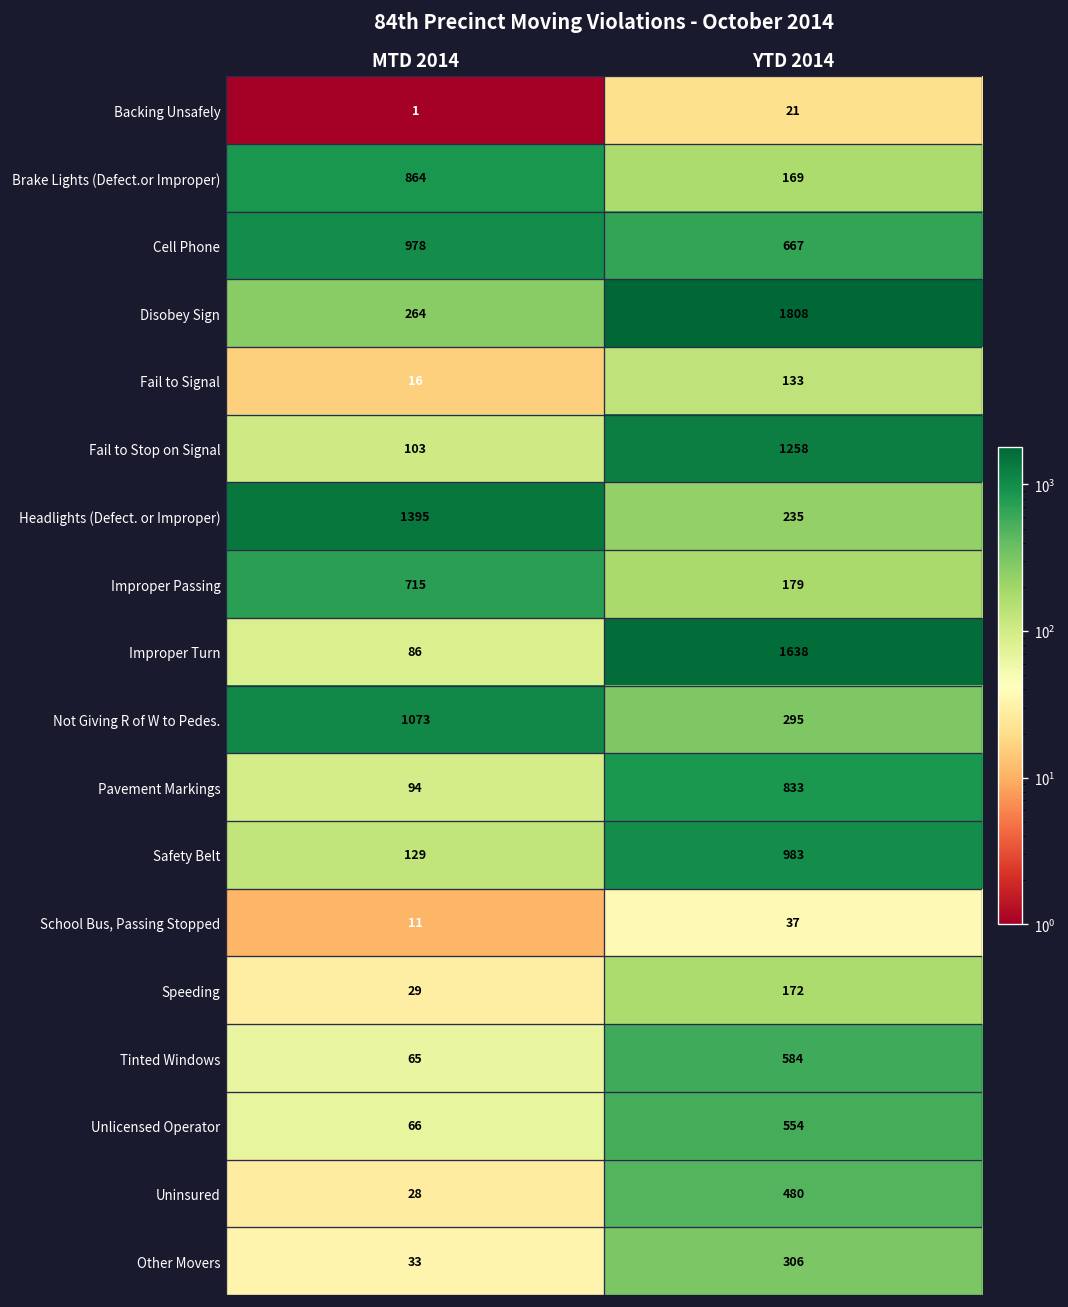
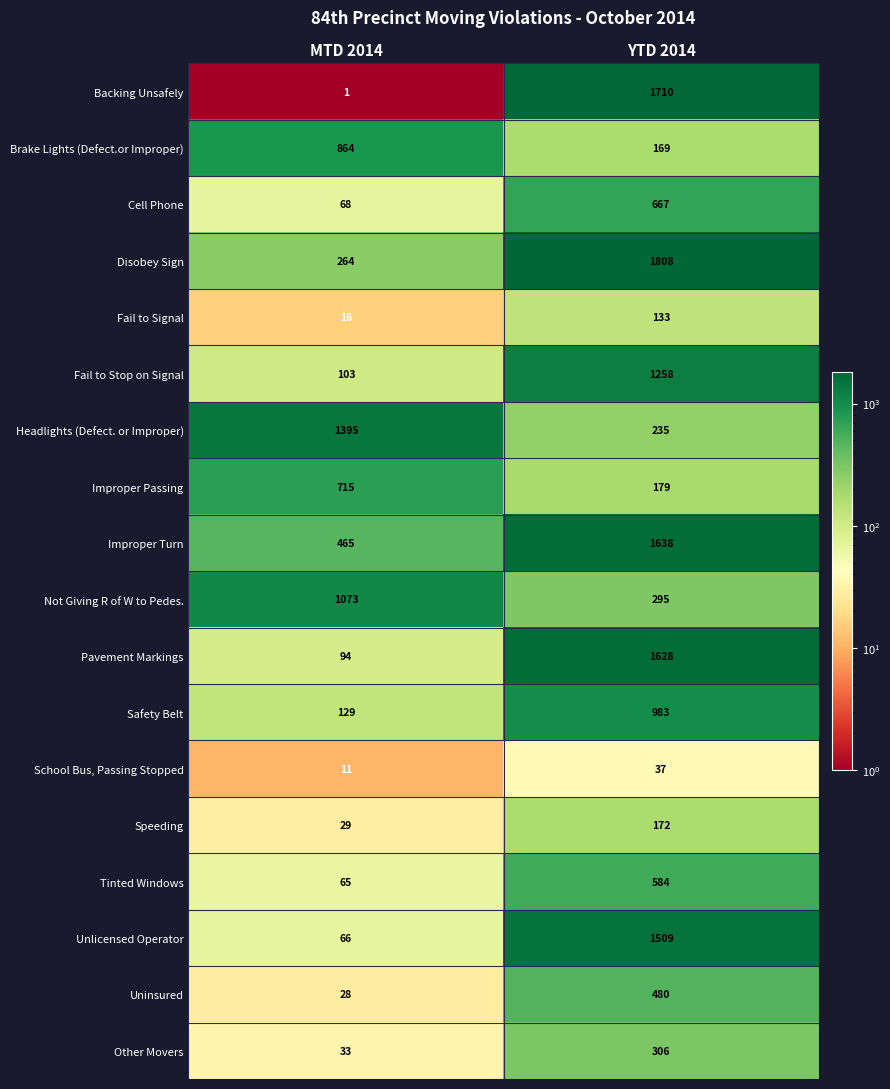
  {
    "Backing Unsafely": {
      "MTD 2014": 1,
-     "YTD 2014": 21
+     "YTD 2014": 1710
    },
    "Brake Lights (Defect.or Improper)": {
      "MTD 2014": 864,
      "YTD 2014": 169
    },
    "Cell Phone": {
-     "MTD 2014": 978,
+     "MTD 2014": 68,
      "YTD 2014": 667
    },
    "Disobey Sign": {
      "MTD 2014": 264,
      "YTD 2014": 1808
    },
    "Fail to Signal": {
      "MTD 2014": 16,
      "YTD 2014": 133
    },
    "Fail to Stop on Signal": {
      "MTD 2014": 103,
      "YTD 2014": 1258
    },
    "Headlights (Defect. or Improper)": {
      "MTD 2014": 1395,
      "YTD 2014": 235
    },
    "Improper Passing": {
      "MTD 2014": 715,
      "YTD 2014": 179
    },
    "Improper Turn": {
-     "MTD 2014": 86,
+     "MTD 2014": 465,
      "YTD 2014": 1638
    },
    "Not Giving R of W to Pedes.": {
      "MTD 2014": 1073,
      "YTD 2014": 295
    },
    "Pavement Markings": {
      "MTD 2014": 94,
-     "YTD 2014": 833
+     "YTD 2014": 1628
    },
    "Safety Belt": {
      "MTD 2014": 129,
      "YTD 2014": 983
    },
    "School Bus, Passing Stopped": {
      "MTD 2014": 11,
      "YTD 2014": 37
    },
    "Speeding": {
      "MTD 2014": 29,
      "YTD 2014": 172
    },
    "Tinted Windows": {
      "MTD 2014": 65,
      "YTD 2014": 584
    },
    "Unlicensed Operator": {
      "MTD 2014": 66,
-     "YTD 2014": 554
+     "YTD 2014": 1509
    },
    "Uninsured": {
      "MTD 2014": 28,
      "YTD 2014": 480
    },
    "Other Movers": {
      "MTD 2014": 33,
      "YTD 2014": 306
    }
  }
